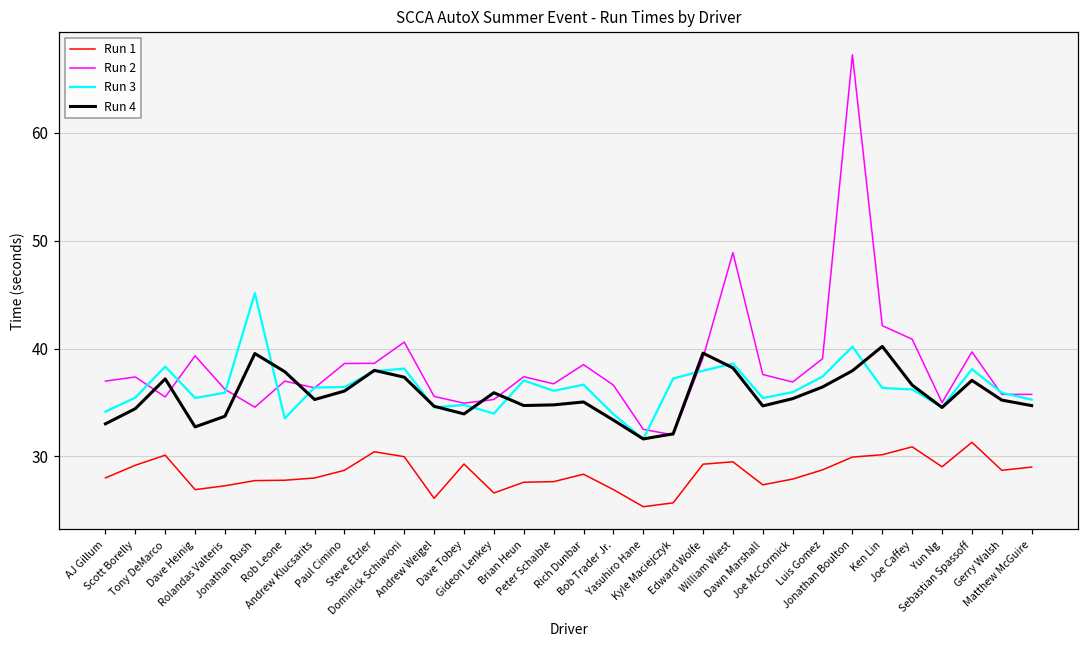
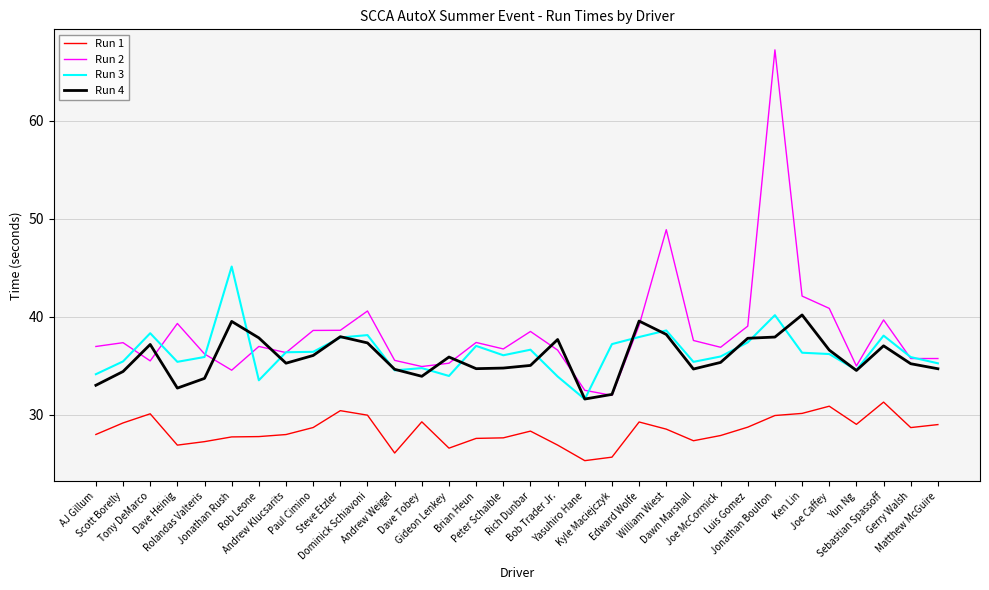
  {
    "Run 1": {
      "AJ Gillum": 28,
      "Scott Borelly": 29,
      "Tony DeMarco": 30,
      "Dave Heinig": 27,
      "Rolandas Valteris": 27,
      "Jonathan Rush": 28,
      "Rob Leone": 28,
      "Andrew Klucsarits": 28,
      "Paul Cimino": 29,
      "Steve Etzler": 30,
      "Dominick Schiavoni": 30,
      "Andrew Weigel": 26,
      "Dave Tobey": 29,
      "Gideon Lenkey": 27,
      "Brian Heun": 28,
      "Peter Schaible": 28,
      "Rich Dunbar": 28,
      "Bob Trader Jr.": 27,
      "Yasuhiro Hane": 25,
      "Kyle Maciejczyk": 26,
      "Edward Wolfe": 29,
-     "William Wiest": 29.5,
+     "William Wiest": 28.5,
      "Dawn Marshall": 27,
      "Joe McCormick": 28,
      "Luis Gomez": 29,
      "Jonathan Boulton": 30,
      "Ken Lin": 30,
      "Joe Caffey": 31,
      "Yun Ng": 29,
      "Sebastian Spassoff": 31,
      "Gerry Walsh": 29,
      "Matthew McGuire": 29
    },
    "Run 2": {
      "AJ Gillum": 37,
      "Scott Borelly": 37,
      "Tony DeMarco": 36,
      "Dave Heinig": 39,
      "Rolandas Valteris": 36,
      "Jonathan Rush": 35,
      "Rob Leone": 37,
      "Paul Cimino": 39,
      "Steve Etzler": 39,
      "Dominick Schiavoni": 41,
      "Andrew Weigel": 36,
      "Gideon Lenkey": 35,
      "Brian Heun": 37,
      "Peter Schaible": 37,
      "Rich Dunbar": 39,
      "Bob Trader Jr.": 37,
      "Yasuhiro Hane": 33,
      "Edward Wolfe": 39,
      "William Wiest": 49,
      "Dawn Marshall": 38,
      "Joe McCormick": 37,
      "Luis Gomez": 39,
      "Jonathan Boulton": 67,
      "Ken Lin": 42,
      "Joe Caffey": 41,
      "Yun Ng": 35,
      "Sebastian Spassoff": 40,
      "Matthew McGuire": 36
    },
    "Run 3": {
      "AJ Gillum": 34,
      "Scott Borelly": 35,
      "Tony DeMarco": 38,
      "Dave Heinig": 35,
      "Rolandas Valteris": 36,
      "Jonathan Rush": 45,
      "Rob Leone": 34,
      "Paul Cimino": 36,
      "Dominick Schiavoni": 38,
      "Gideon Lenkey": 34,
      "Brian Heun": 37,
      "Peter Schaible": 36,
      "Rich Dunbar": 37,
      "Bob Trader Jr.": 34,
      "Kyle Maciejczyk": 37,
      "Edward Wolfe": 38,
      "William Wiest": 39,
      "Dawn Marshall": 35,
      "Joe McCormick": 36,
      "Luis Gomez": 37,
      "Jonathan Boulton": 40,
      "Ken Lin": 36,
      "Joe Caffey": 36,
      "Sebastian Spassoff": 38,
      "Matthew McGuire": 35
    },
    "Run 4": {
      "AJ Gillum": 33,
      "Scott Borelly": 34,
      "Tony DeMarco": 37,
      "Dave Heinig": 33,
      "Rolandas Valteris": 34,
      "Jonathan Rush": 40,
      "Rob Leone": 38,
      "Andrew Klucsarits": 35,
      "Paul Cimino": 36,
      "Dominick Schiavoni": 37,
      "Dave Tobey": 34,
      "Gideon Lenkey": 36,
      "Brian Heun": 35,
      "Peter Schaible": 35,
      "Rich Dunbar": 35,
-     "Bob Trader Jr.": 33,
+     "Bob Trader Jr.": 38,
      "Edward Wolfe": 40,
      "William Wiest": 38,
      "Dawn Marshall": 35,
      "Joe McCormick": 35,
-     "Luis Gomez": 36,
+     "Luis Gomez": 38,
      "Jonathan Boulton": 38,
      "Ken Lin": 40,
      "Joe Caffey": 37,
      "Sebastian Spassoff": 37,
      "Gerry Walsh": 35,
      "Matthew McGuire": 35
    }
  }
